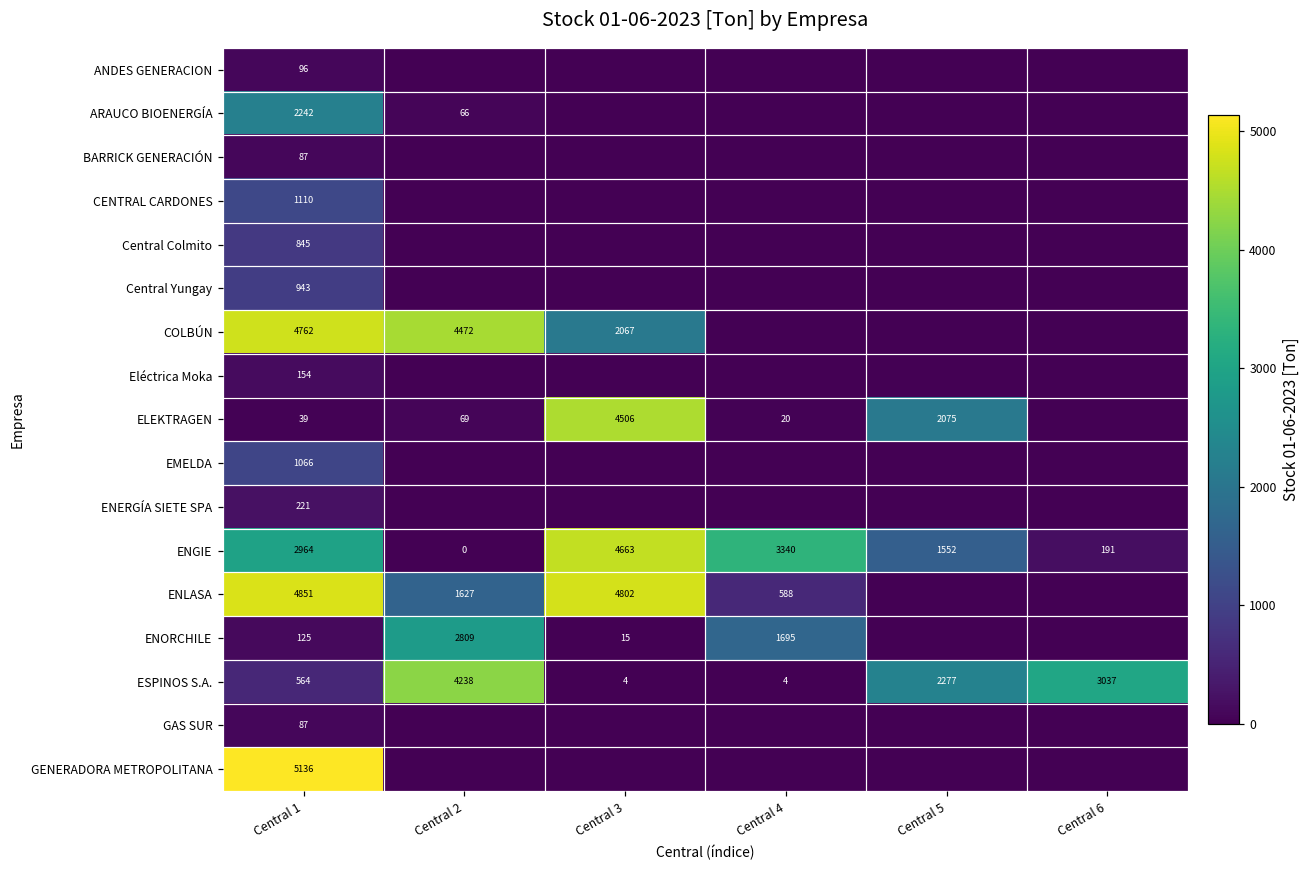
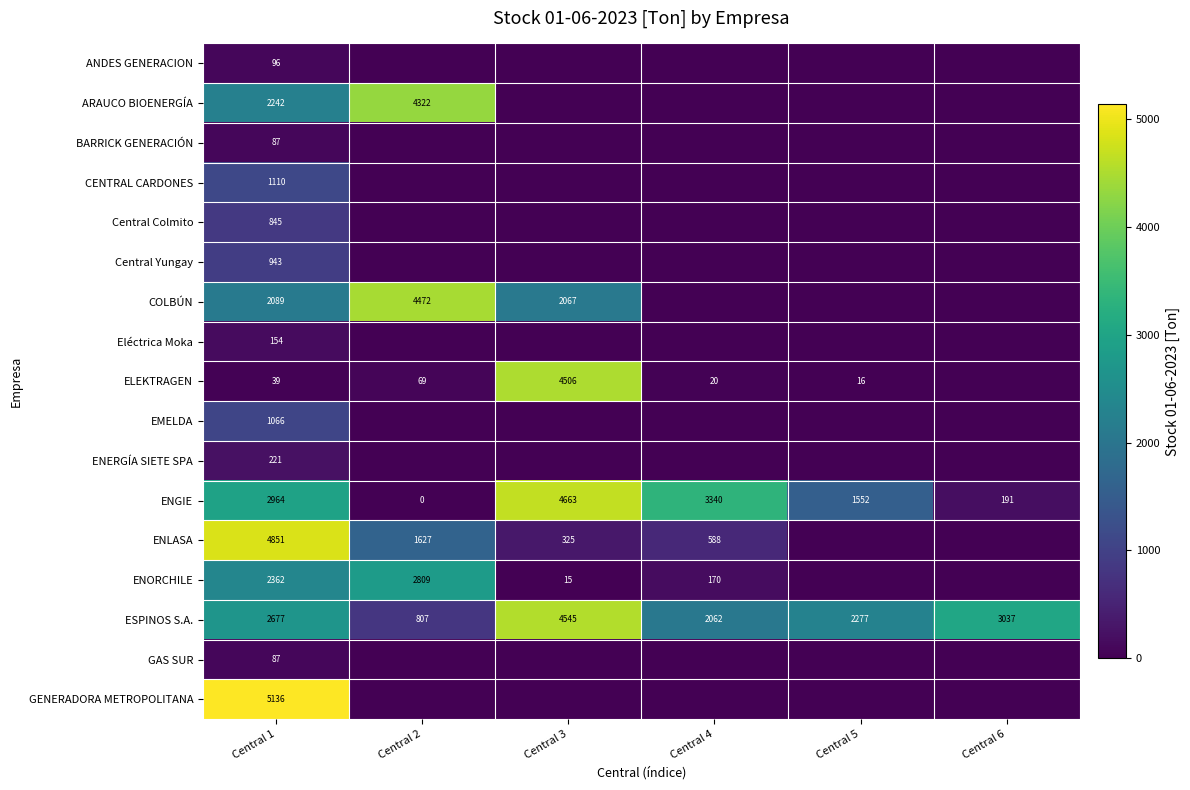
  {
    "ANDES GENERACION": {
      "Central 1": 96
    },
    "ARAUCO BIOENERGÍA": {
      "Central 1": 2242,
-     "Central 2": 66
+     "Central 2": 4322
    },
    "BARRICK GENERACIÓN": {
      "Central 1": 87
    },
    "CENTRAL CARDONES": {
      "Central 1": 1110
    },
    "Central Colmito": {
      "Central 1": 845
    },
    "Central Yungay": {
      "Central 1": 943
    },
    "COLBÚN": {
-     "Central 1": 4762,
+     "Central 1": 2089,
      "Central 2": 4472,
      "Central 3": 2067
    },
    "Eléctrica Moka": {
      "Central 1": 154
    },
    "ELEKTRAGEN": {
      "Central 1": 39,
      "Central 2": 69,
      "Central 3": 4506,
      "Central 4": 20,
-     "Central 5": 2075
+     "Central 5": 16
    },
    "EMELDA": {
      "Central 1": 1066
    },
    "ENERGÍA SIETE SPA": {
      "Central 1": 221
    },
    "ENGIE": {
      "Central 1": 2964,
      "Central 2": 0,
      "Central 3": 4663,
      "Central 4": 3340,
      "Central 5": 1552,
      "Central 6": 191
    },
    "ENLASA": {
      "Central 1": 4851,
      "Central 2": 1627,
-     "Central 3": 4802,
+     "Central 3": 325,
      "Central 4": 588
    },
    "ENORCHILE": {
-     "Central 1": 125,
+     "Central 1": 2362,
      "Central 2": 2809,
      "Central 3": 15,
-     "Central 4": 1695
+     "Central 4": 170
    },
    "ESPINOS S.A.": {
-     "Central 1": 564,
-     "Central 2": 4238,
-     "Central 3": 4,
-     "Central 4": 4,
+     "Central 1": 2677,
+     "Central 2": 807,
+     "Central 3": 4545,
+     "Central 4": 2062,
      "Central 5": 2277,
      "Central 6": 3037
    },
    "GAS SUR": {
      "Central 1": 87
    },
    "GENERADORA METROPOLITANA": {
      "Central 1": 5136
    }
  }
